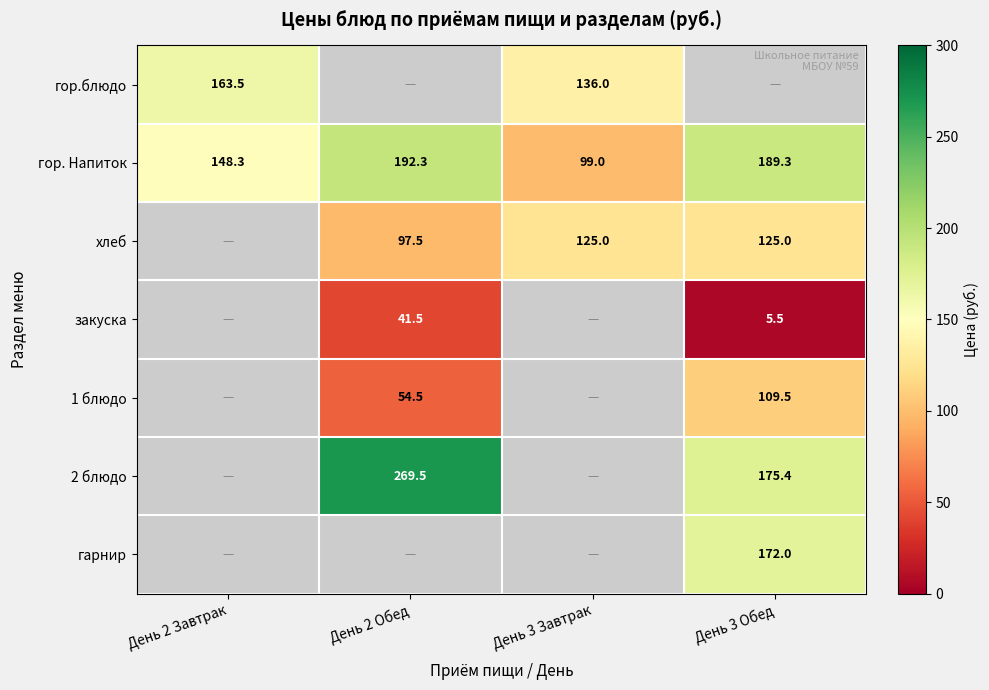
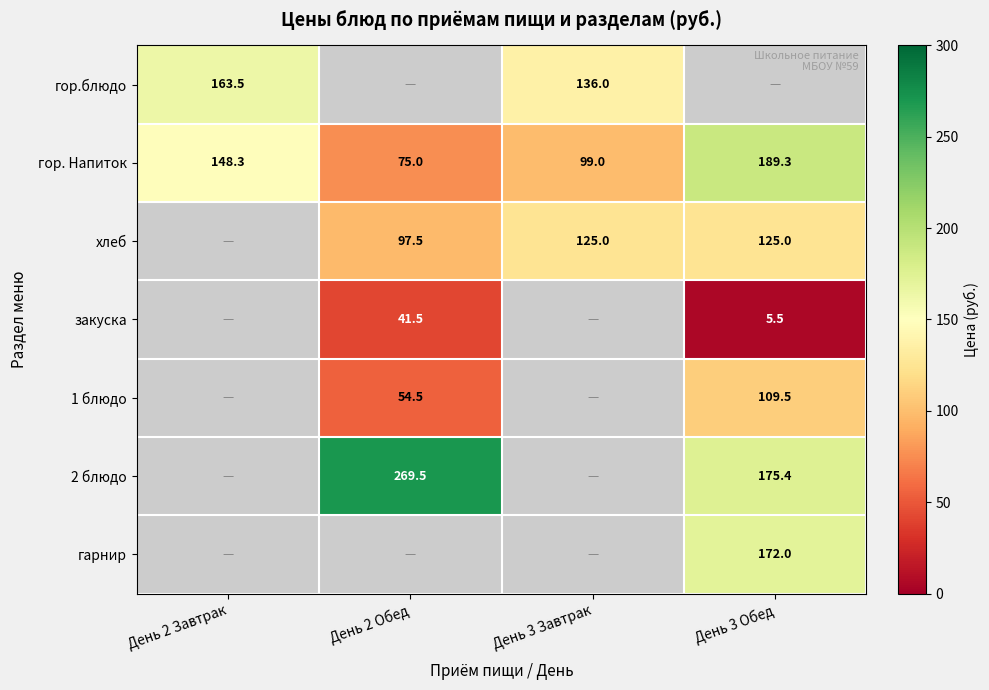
  {
    "гор.блюдо": {
      "День 2 Завтрак": 163.5,
      "День 3 Завтрак": 136.0
    },
    "гор. Напиток": {
      "День 2 Завтрак": 148.3,
-     "День 2 Обед": 192.3,
+     "День 2 Обед": 75.0,
      "День 3 Завтрак": 99.0,
      "День 3 Обед": 189.3
    },
    "хлеб": {
      "День 2 Обед": 97.5,
      "День 3 Завтрак": 125.0,
      "День 3 Обед": 125.0
    },
    "закуска": {
      "День 2 Обед": 41.5,
      "День 3 Обед": 5.5
    },
    "1 блюдо": {
      "День 2 Обед": 54.5,
      "День 3 Обед": 109.5
    },
    "2 блюдо": {
      "День 2 Обед": 269.5,
      "День 3 Обед": 175.4
    },
    "гарнир": {
      "День 3 Обед": 172.0
    }
  }
